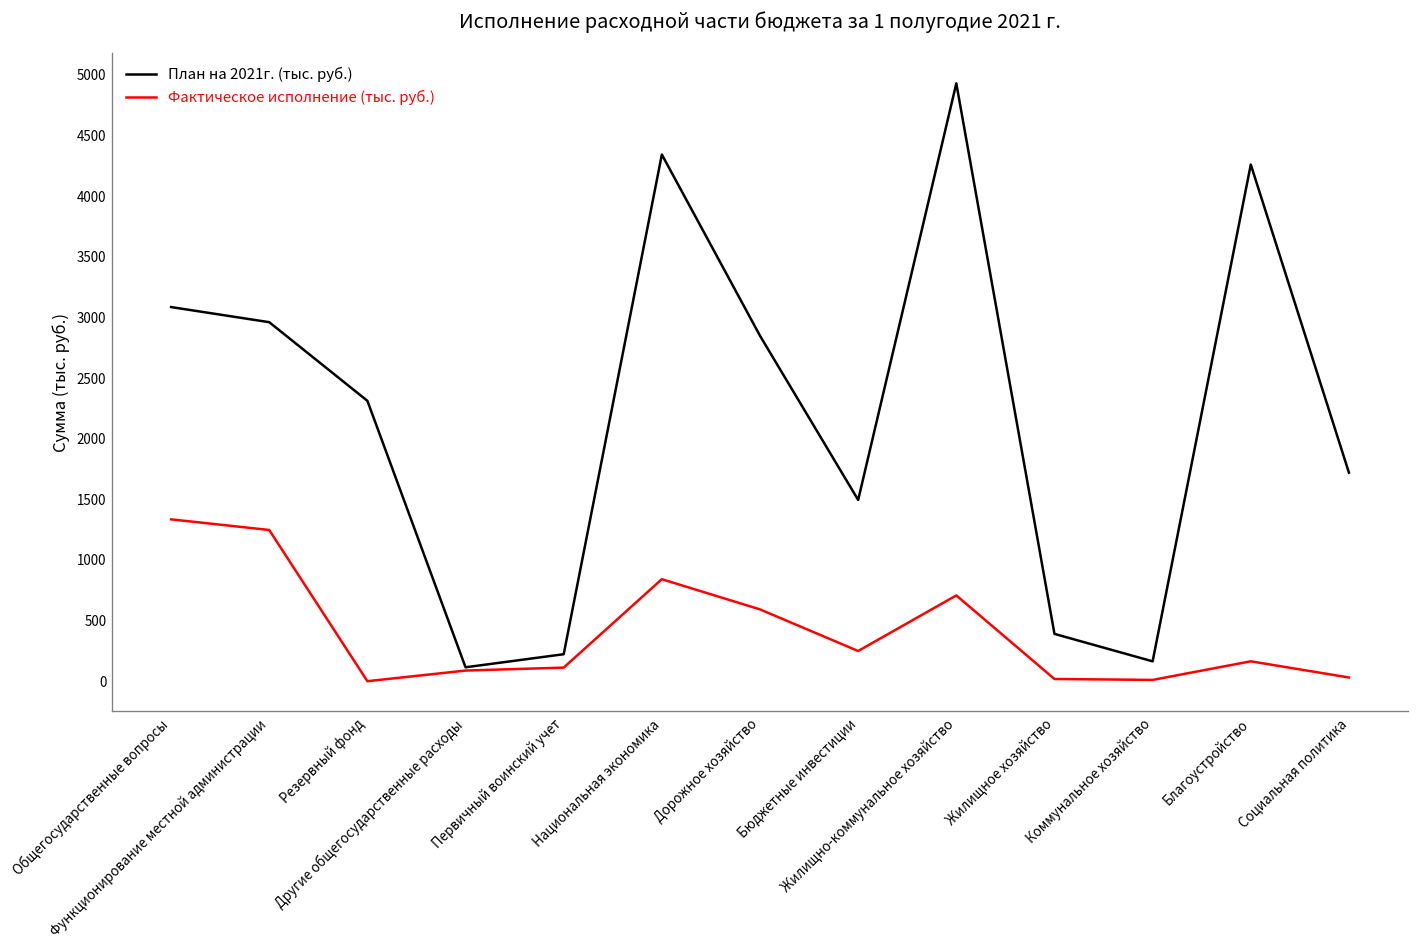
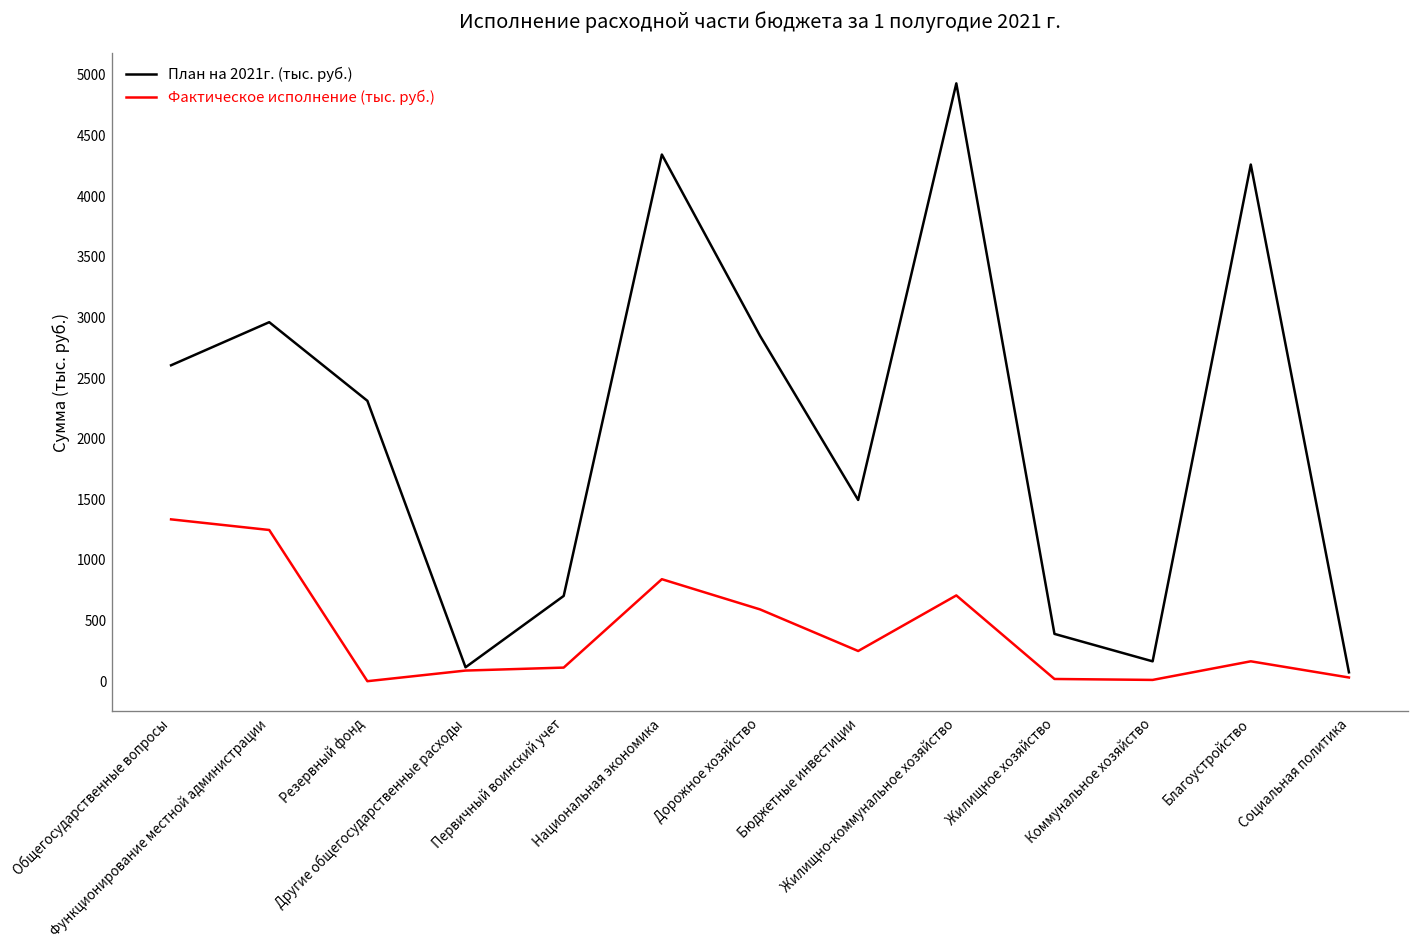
  {
    "План на 2021г. (тыс. руб.)": {
-     "Общегосударственные вопросы": 3090,
+     "Общегосударственные вопросы": 2610,
      "Функционирование местной администрации": 2960,
      "Резервный фонд": 2310,
      "Другие общегосударственные расходы": 110,
-     "Первичный воинский учет": 220,
+     "Первичный воинский учет": 700,
      "Национальная экономика": 4340,
      "Дорожное хозяйство": 2850,
      "Бюджетные инвестиции": 1490,
      "Жилищно-коммунальное хозяйство": 4930,
      "Жилищное хозяйство": 390,
      "Коммунальное хозяйство": 160,
      "Благоустройство": 4260,
-     "Социальная политика": 1720
+     "Социальная политика": 70
    },
    "Фактическое исполнение (тыс. руб.)": {
      "Общегосударственные вопросы": 1330,
      "Функционирование местной администрации": 1250,
      "Резервный фонд": 0,
      "Другие общегосударственные расходы": 90,
      "Первичный воинский учет": 110,
      "Национальная экономика": 840,
      "Дорожное хозяйство": 590,
      "Бюджетные инвестиции": 250,
      "Жилищно-коммунальное хозяйство": 710,
      "Жилищное хозяйство": 20,
      "Коммунальное хозяйство": 10,
      "Благоустройство": 160,
      "Социальная политика": 30
    }
  }
